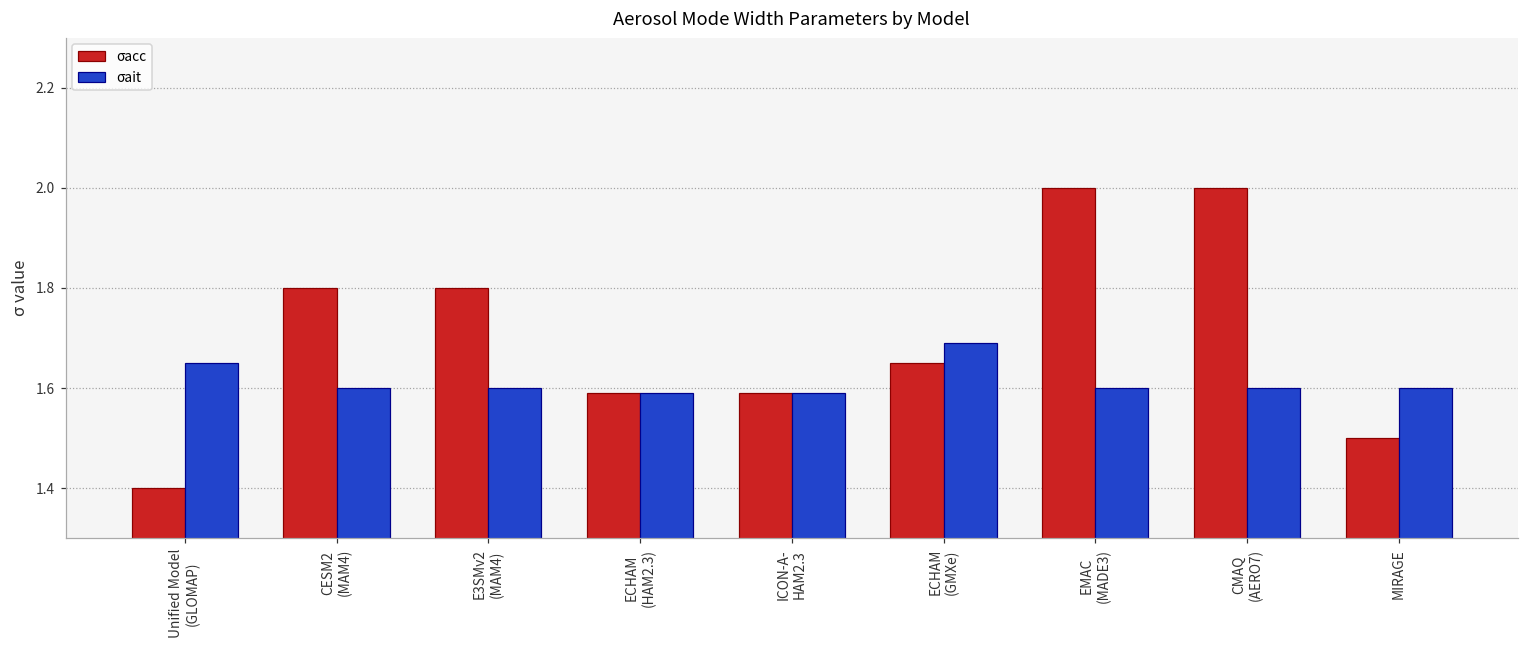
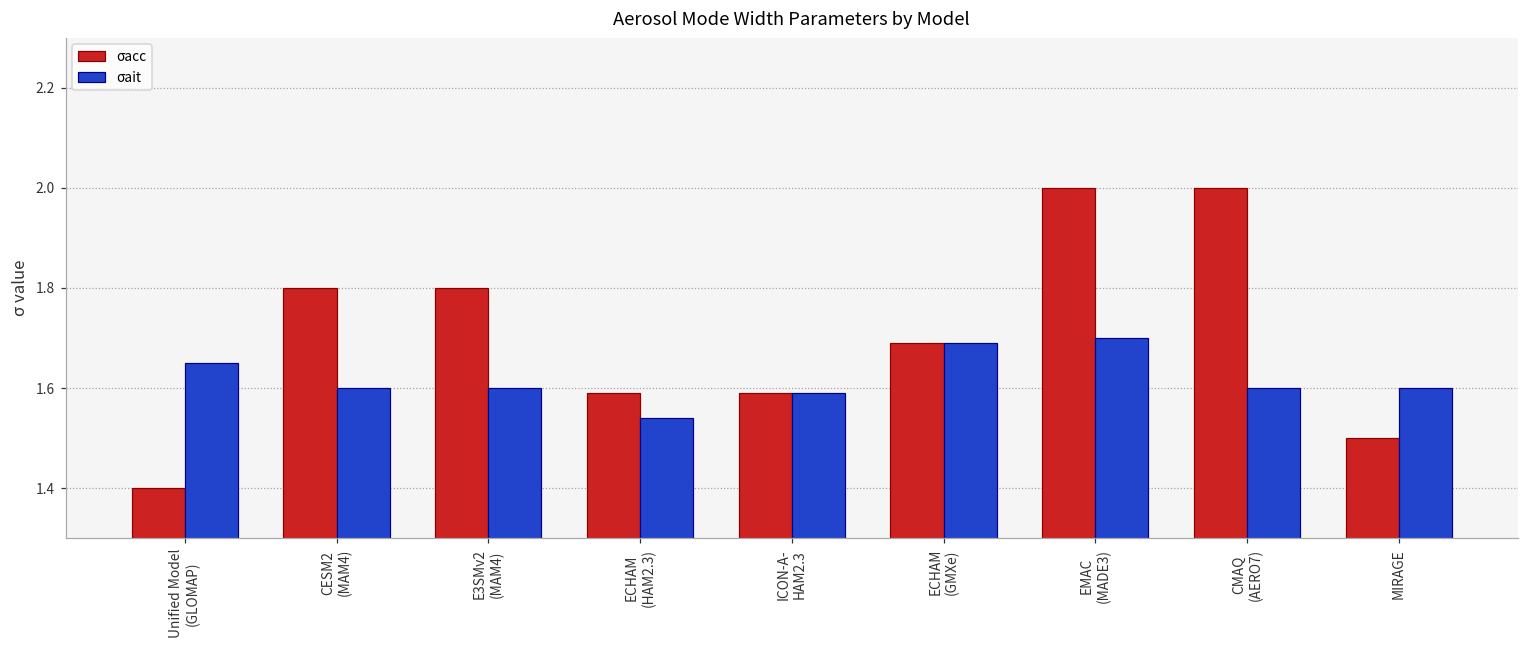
  {
    "σacc": {
      "Unified Model (GLOMAP)": 1.40,
      "CESM2 (MAM4)": 1.80,
      "E3SMv2 (MAM4)": 1.80,
      "ECHAM (HAM2.3)": 1.59,
      "ICON-A- HAM2.3": 1.59,
-     "ECHAM (GMXe)": 1.65,
+     "ECHAM (GMXe)": 1.69,
      "EMAC (MADE3)": 2.00,
      "CMAQ (AERO7)": 2.00,
      "MIRAGE": 1.50
    },
    "σait": {
      "Unified Model (GLOMAP)": 1.65,
      "CESM2 (MAM4)": 1.60,
      "E3SMv2 (MAM4)": 1.60,
-     "ECHAM (HAM2.3)": 1.59,
+     "ECHAM (HAM2.3)": 1.54,
      "ICON-A- HAM2.3": 1.59,
      "ECHAM (GMXe)": 1.69,
-     "EMAC (MADE3)": 1.6,
+     "EMAC (MADE3)": 1.7,
      "CMAQ (AERO7)": 1.60,
      "MIRAGE": 1.60
    }
  }
